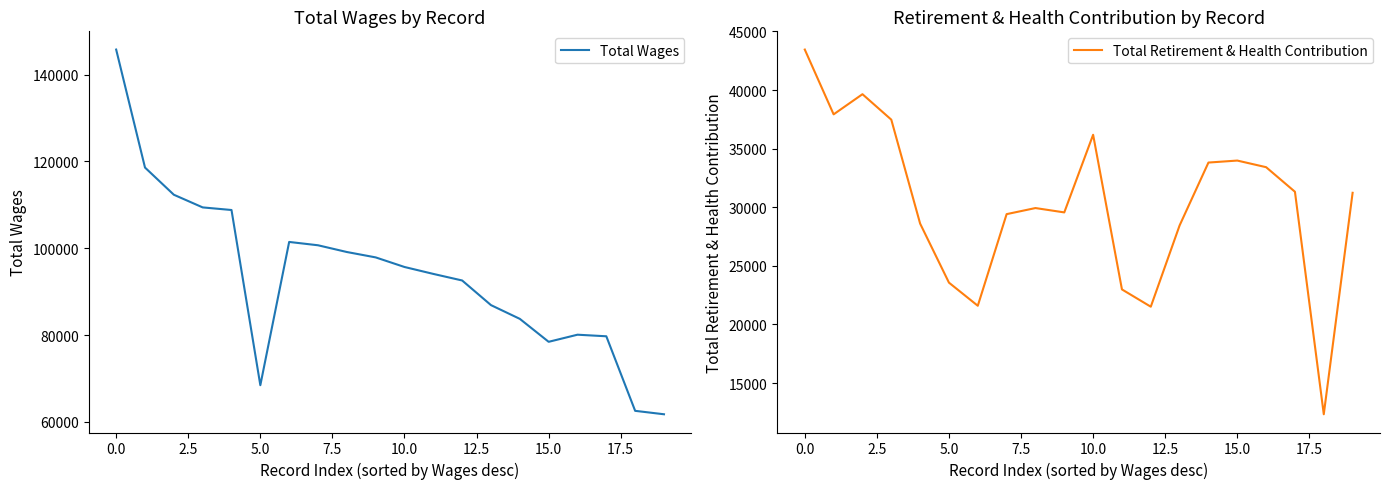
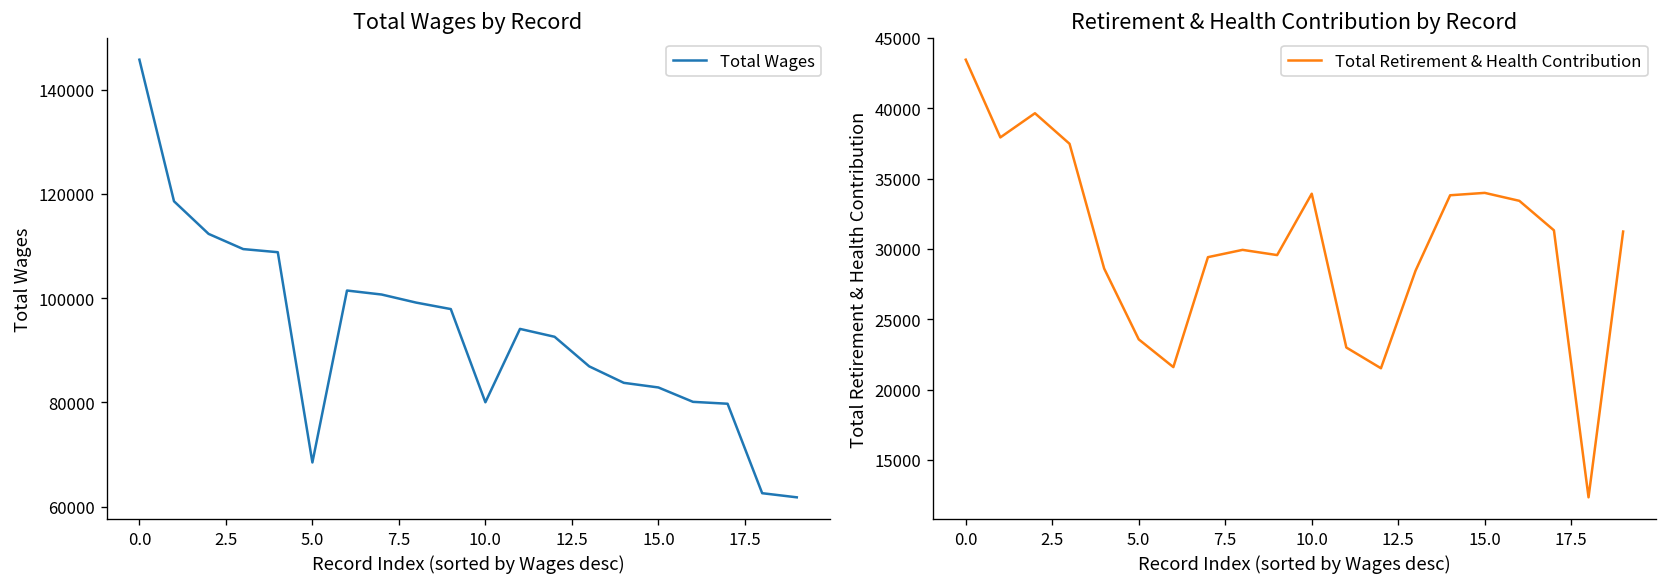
  {
    "Total Wages by Record": {
      "0.0": 146000,
      "5.0": 68000,
-     "10.0": 96000,
-     "15.0": 78000
+     "10.0": 80000,
+     "15.0": 83000
    },
    "Retirement & Health Contribution by Record": {
      "0.0": 43500,
      "5.0": 23600,
-     "10.0": 36200,
+     "10.0": 33900,
      "15.0": 34000
    }
  }
